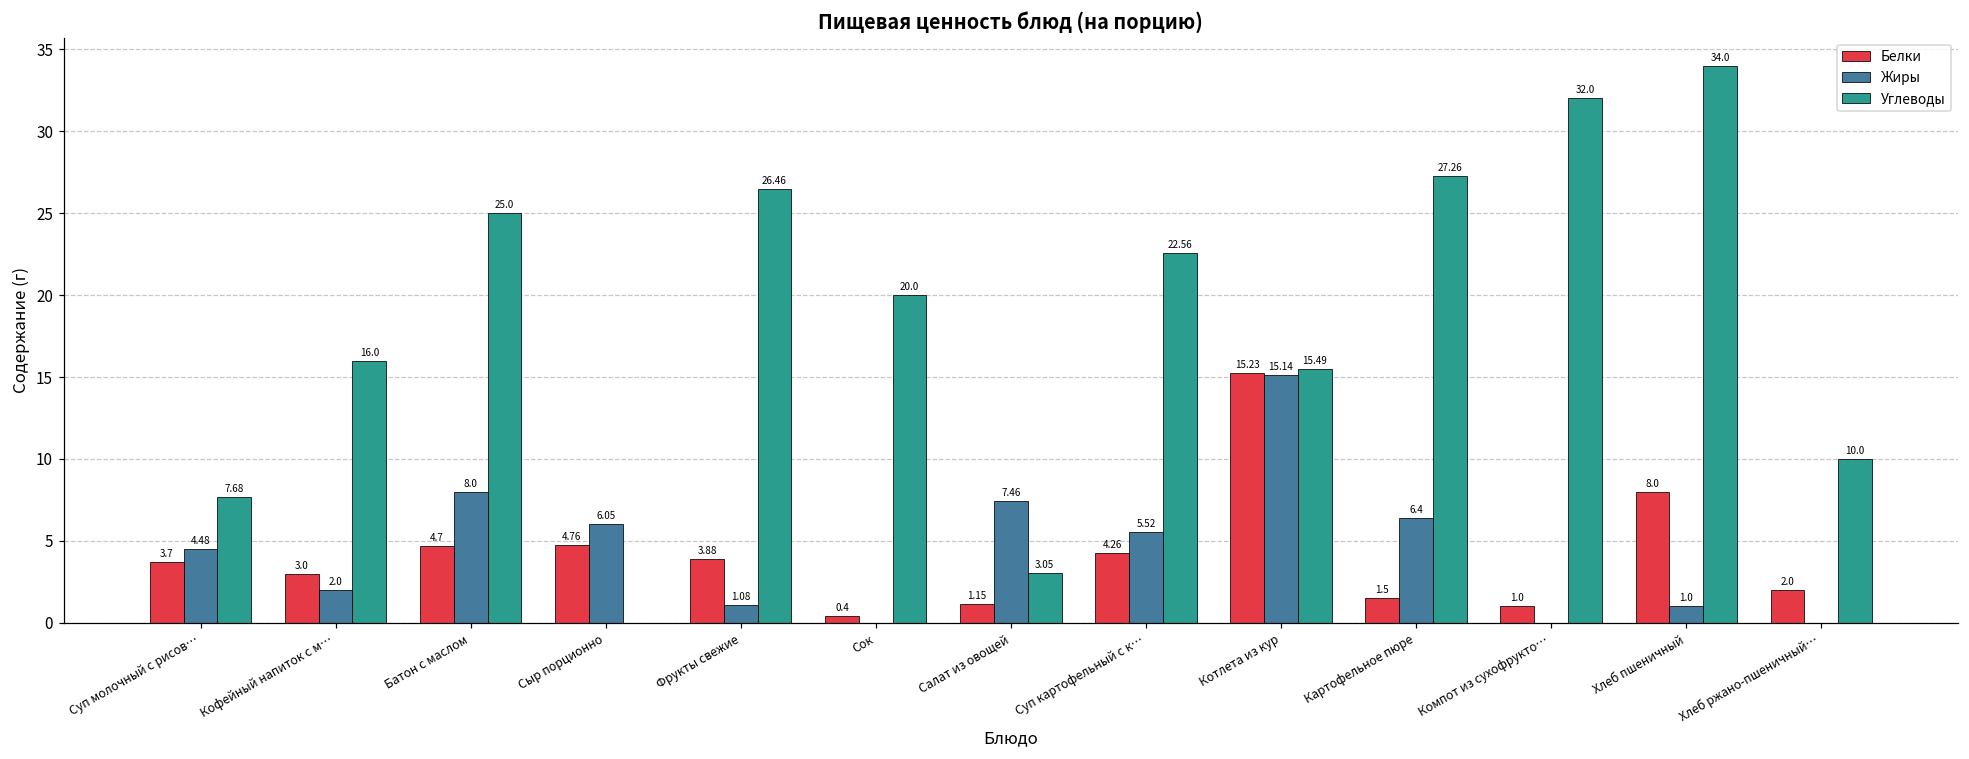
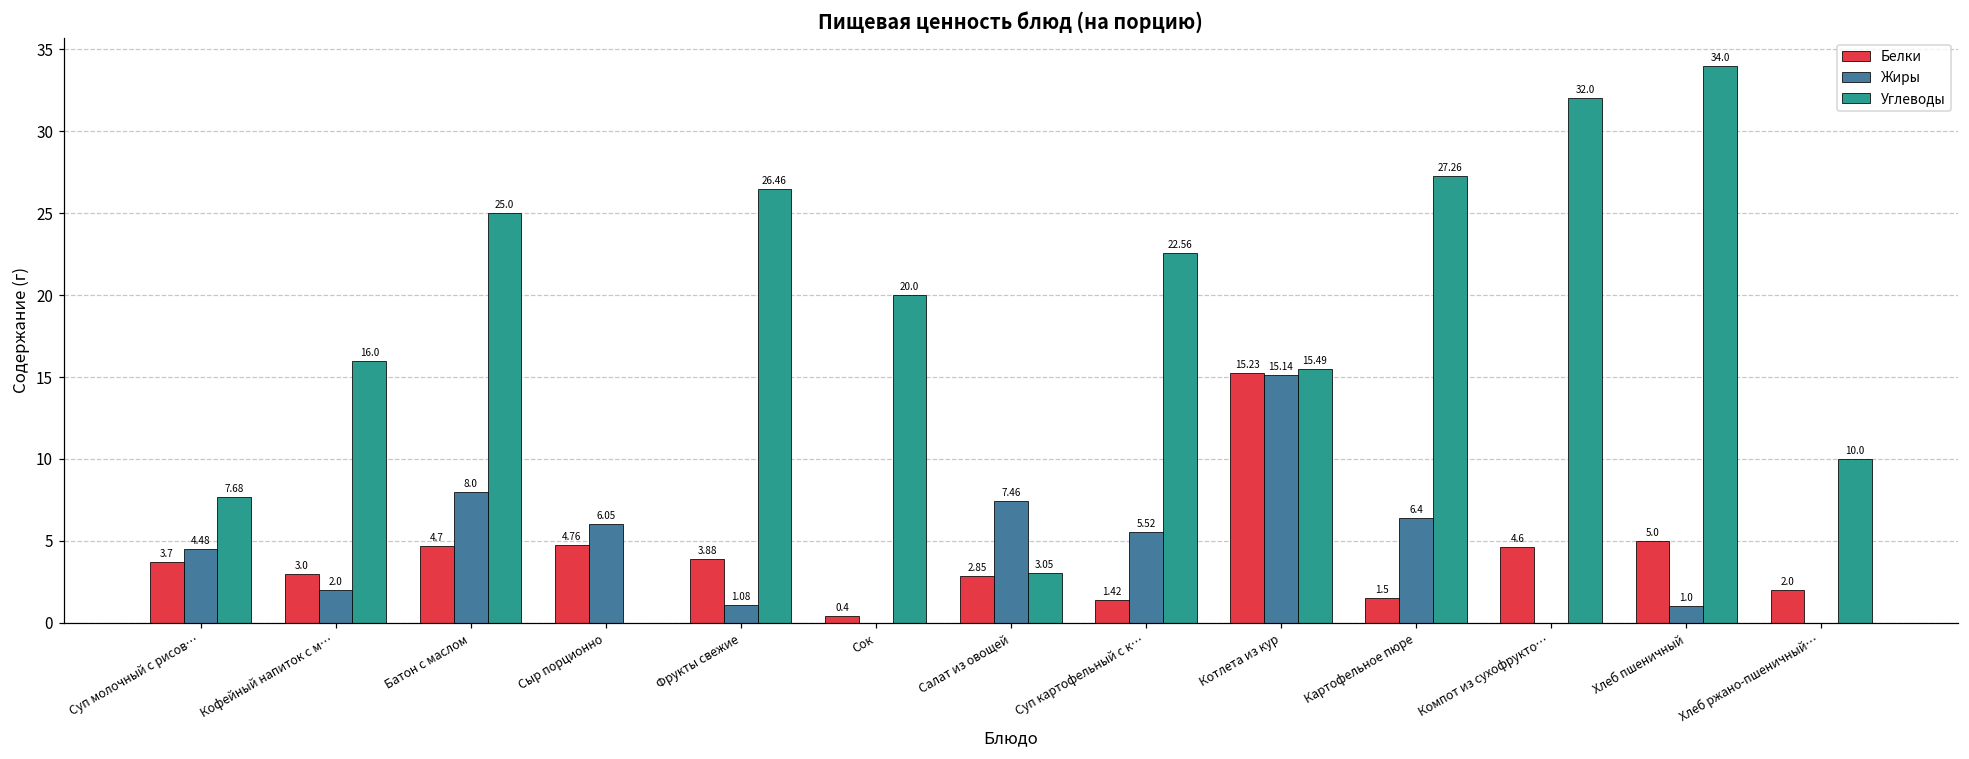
  {
    "Белки": {
      "Суп молочный с рисов…": 3.7,
      "Кофейный напиток с м…": 3.0,
      "Батон с маслом": 4.7,
      "Сыр порционно": 4.76,
      "Фрукты свежие": 3.88,
      "Сок": 0.4,
-     "Салат из овощей": 1.15,
-     "Суп картофельный с к…": 4.26,
+     "Салат из овощей": 2.85,
+     "Суп картофельный с к…": 1.42,
      "Котлета из кур": 15.23,
      "Картофельное пюре": 1.5,
-     "Компот из сухофрукто…": 1.0,
-     "Хлеб пшеничный": 8.0,
+     "Компот из сухофрукто…": 4.6,
+     "Хлеб пшеничный": 5.0,
      "Хлеб ржано-пшеничный…": 2.0
    }
  }
